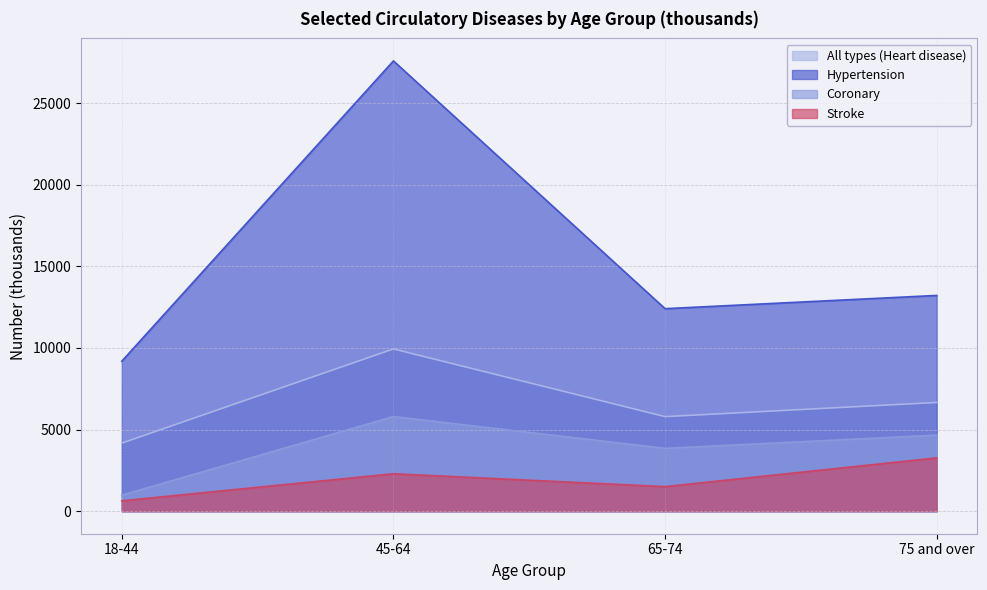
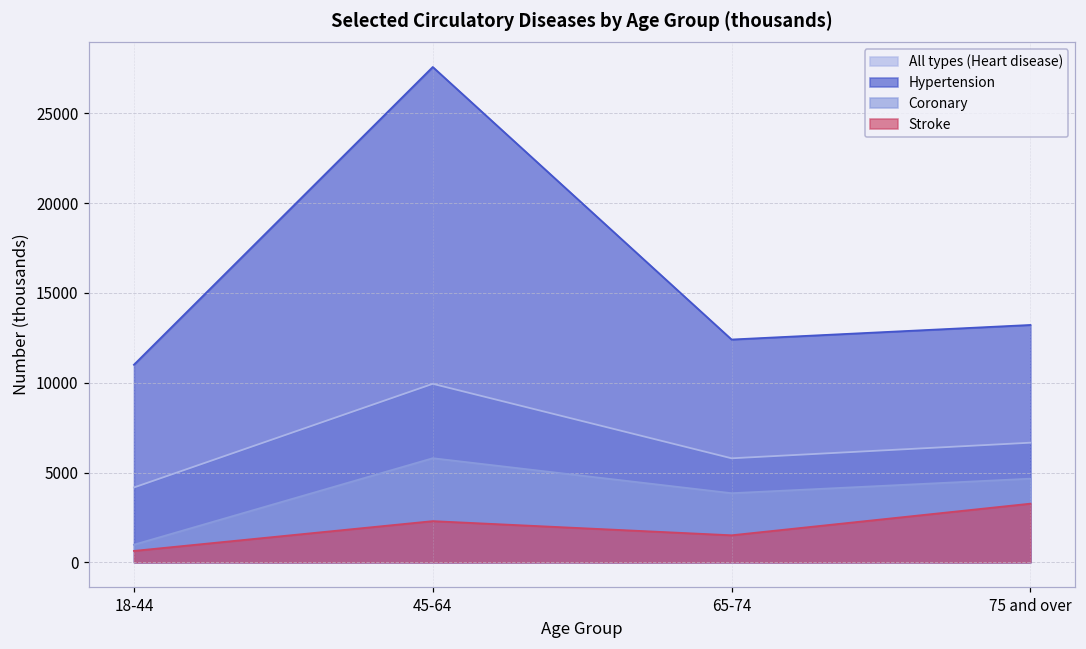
  {
    "Hypertension": {
-     "18-44": 9200,
+     "18-44": 11000,
      "45-64": 27600,
      "65-74": 12400,
      "75 and over": 13200
    },
    "Stroke": {
      "18-44": 600,
      "45-64": 2300,
      "65-74": 1500,
      "75 and over": 3300
    }
  }
